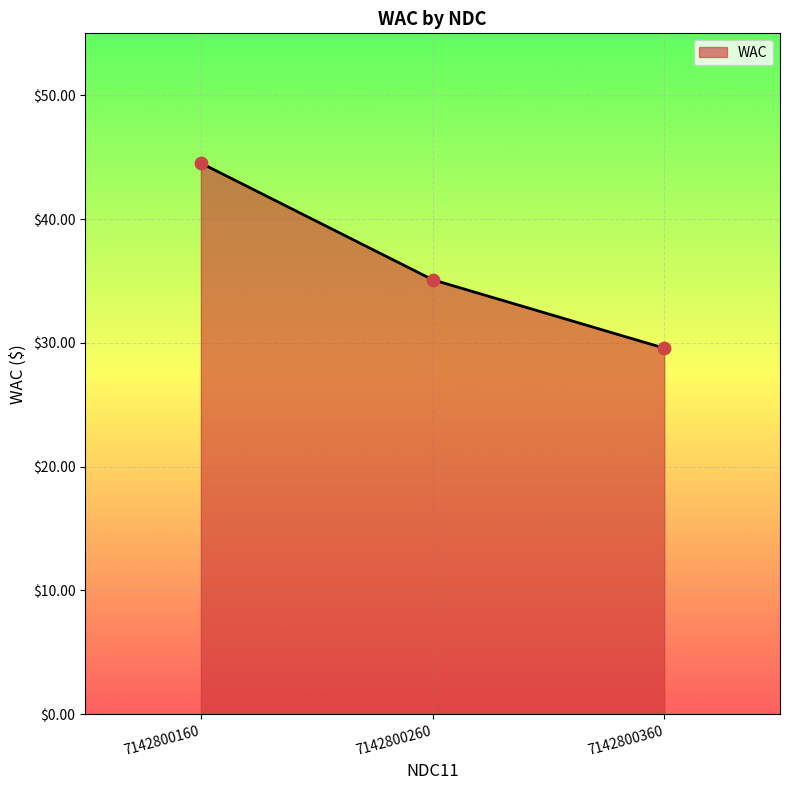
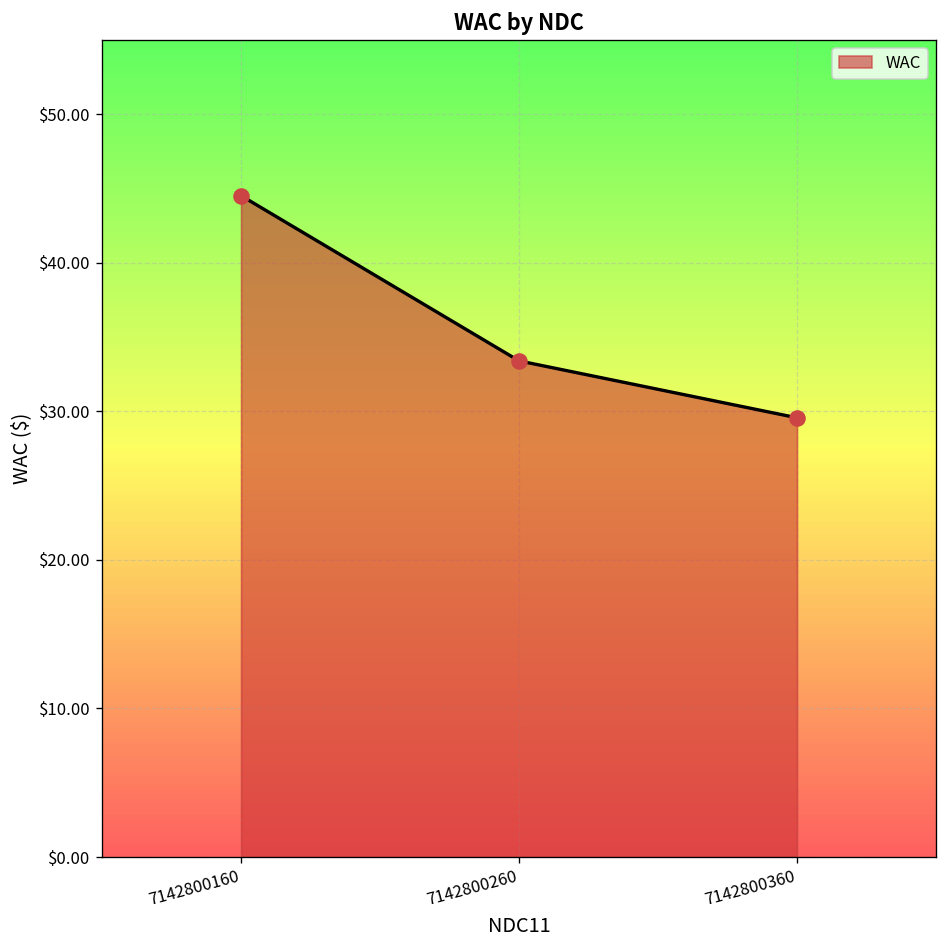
  {
    "7142800160": "$44.5",
-   "7142800260": "$35.1",
+   "7142800260": "$33.4",
    "7142800360": "$29.6"
  }
